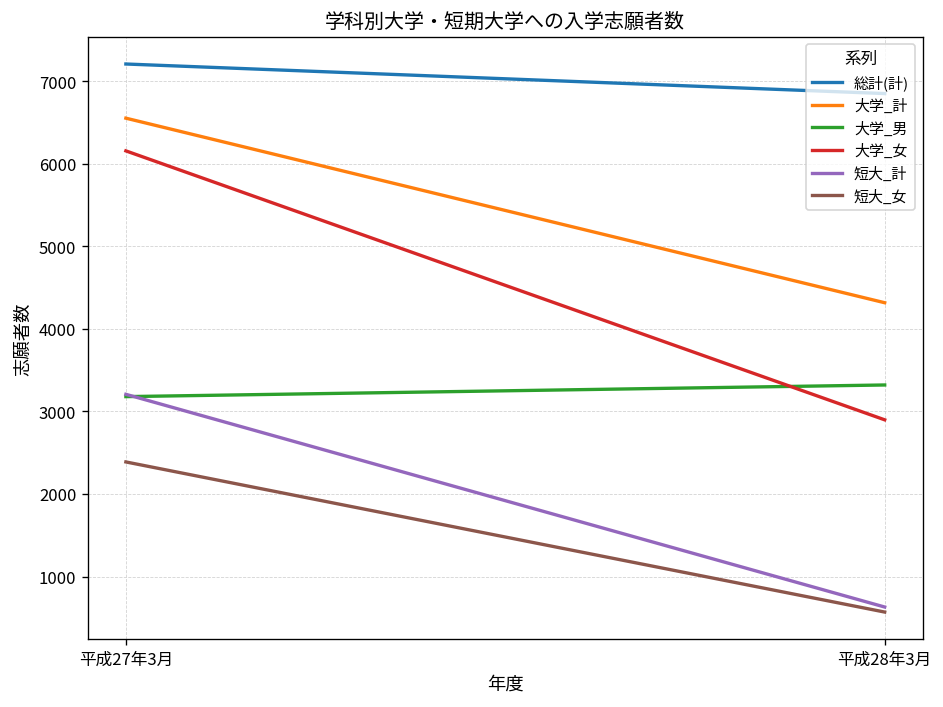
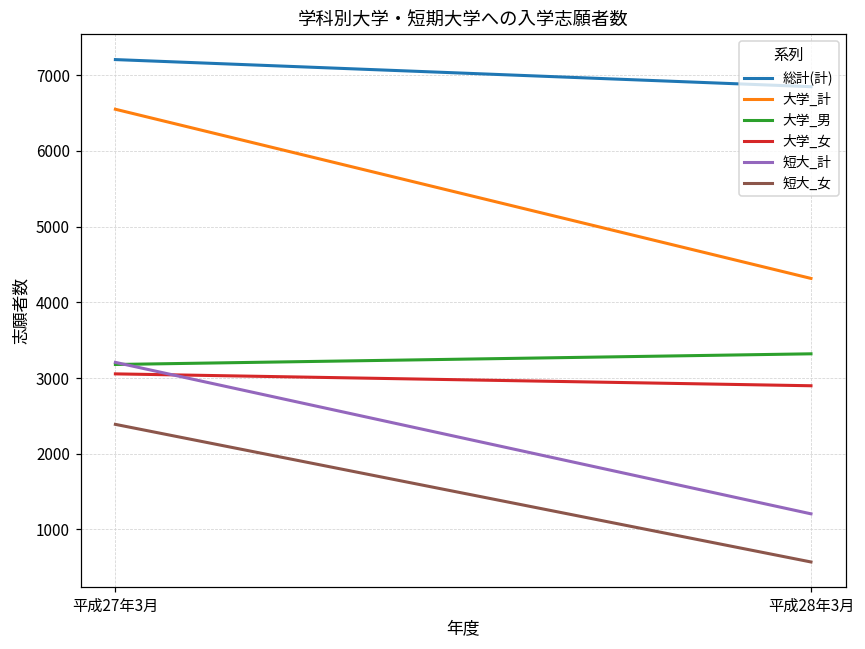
  {
    "総計(計)": {
      "平成27年3月": 7200
    },
    "大学_計": {
      "平成27年3月": 6600,
      "平成28年3月": 4300
    },
    "大学_男": {
      "平成28年3月": 3300
    },
    "大学_女": {
-     "平成27年3月": 6200,
+     "平成27年3月": 3100,
      "平成28年3月": 2900
    },
    "短大_計": {
-     "平成28年3月": 600
+     "平成28年3月": 1200
    },
    "短大_女": {
      "平成27年3月": 2400,
      "平成28年3月": 600
    }
  }
